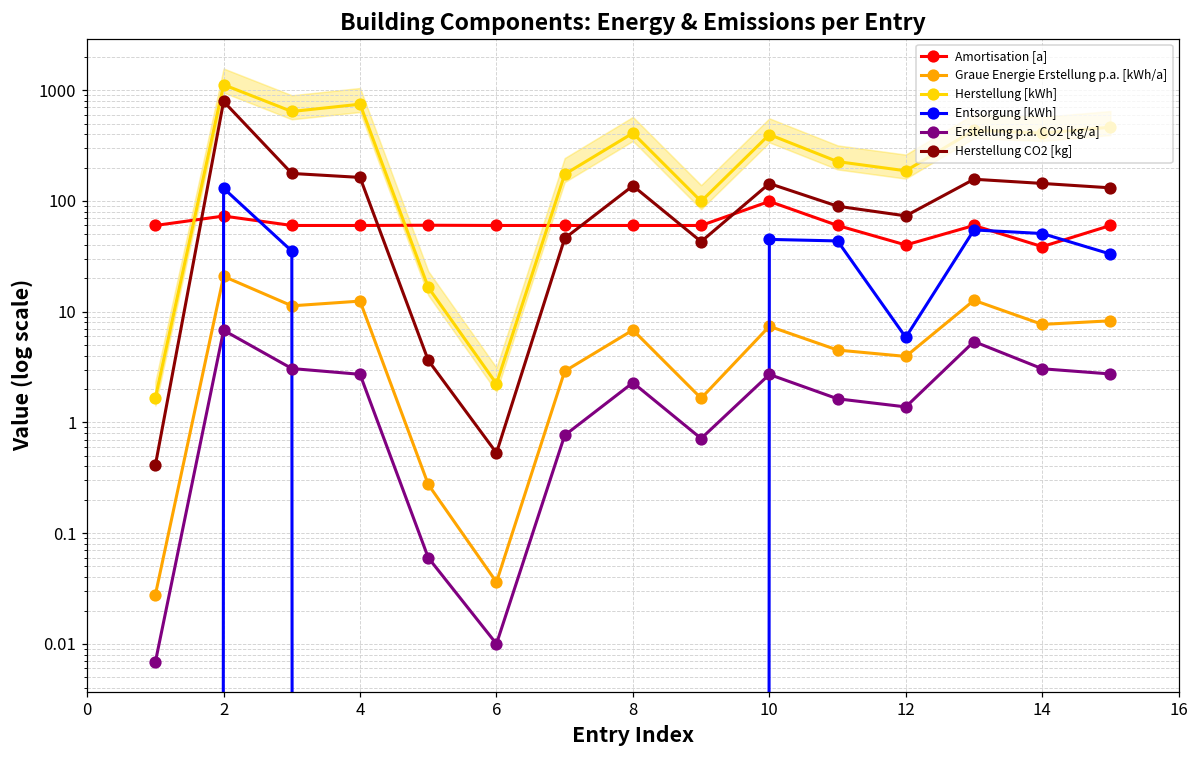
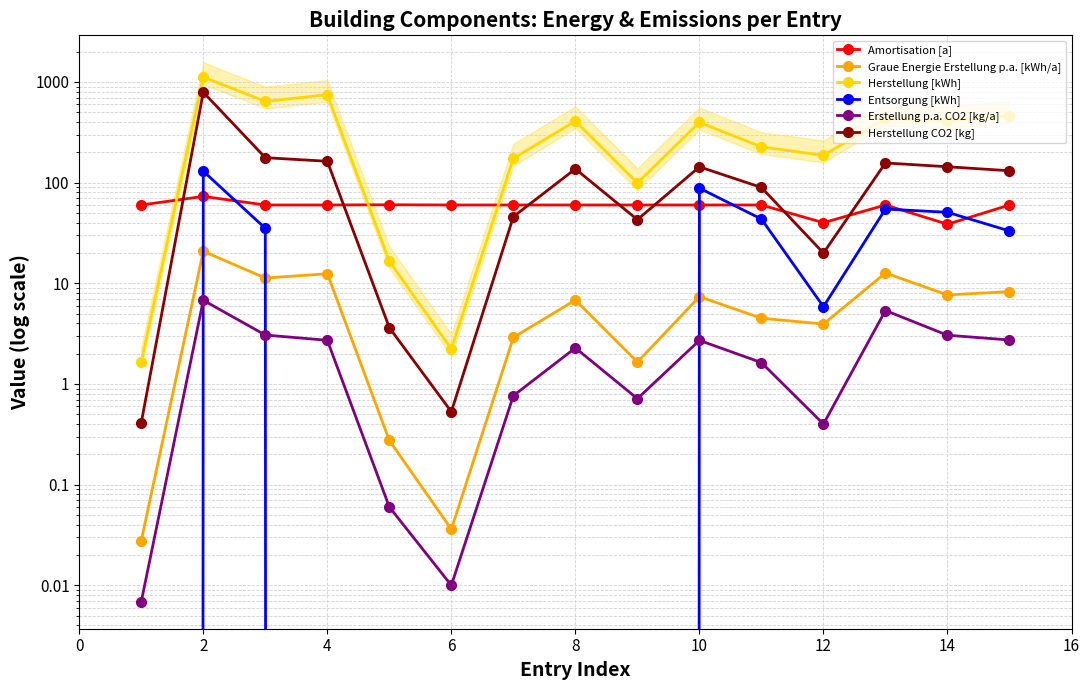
  {
    "Amortisation [a]": {
      "2": 70,
      "4": 60,
      "6": 60,
      "8": 60,
-     "10": 100,
+     "10": 60,
      "12": 40,
      "14": 39
    },
    "Entsorgung [kWh]": {
      "2": 130,
-     "10": 40,
+     "10": 90,
      "12": 6,
      "14": 50
    },
    "Erstellung p.a. CO2 [kg/a]": {
      "2": 7,
      "4": 2.7,
      "6": 0.01,
      "8": 2.3,
      "10": 2.7,
-     "12": 1.4,
+     "12": 0.40,
      "14": 3.1
    },
    "Herstellung CO2 [kg]": {
      "2": 800,
      "4": 160,
      "6": 0.5,
      "8": 140,
      "10": 140,
-     "12": 70,
+     "12": 20,
      "14": 140
    }
  }
